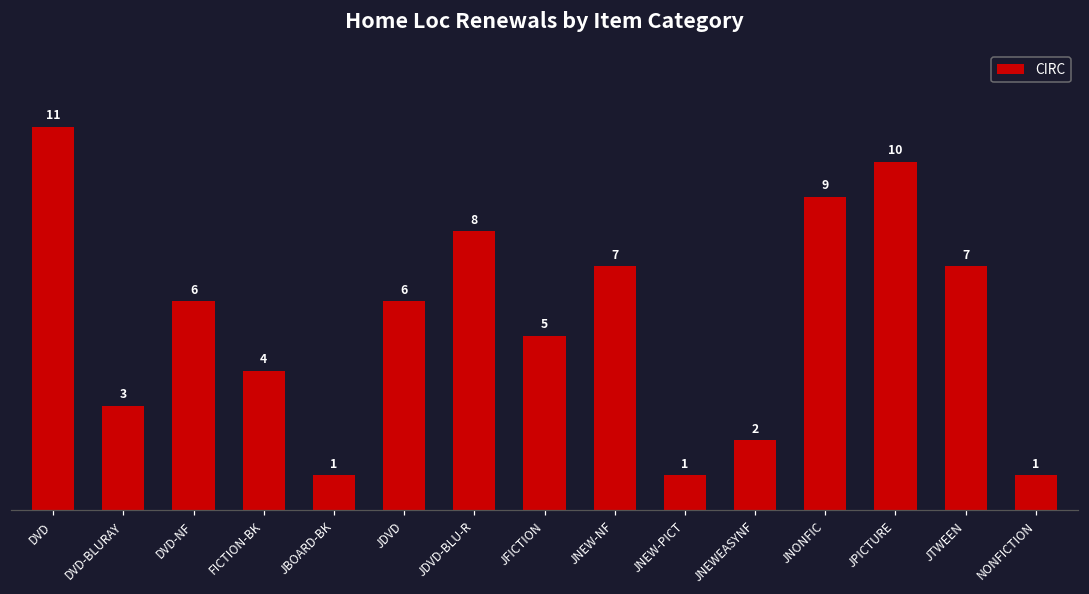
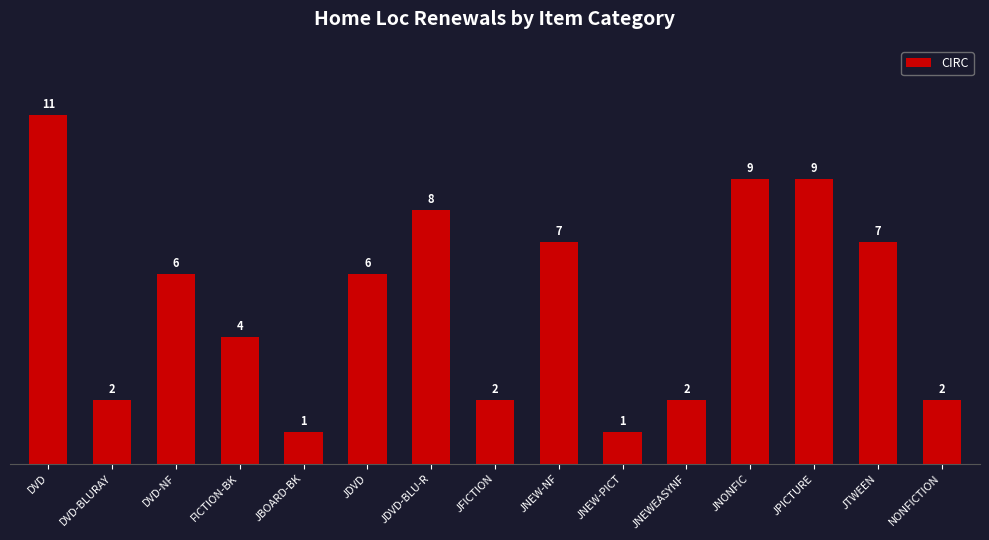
  {
    "DVD": 11,
-   "DVD-BLURAY": 3,
+   "DVD-BLURAY": 2,
    "DVD-NF": 6,
    "FICTION-BK": 4,
    "JBOARD-BK": 1,
    "JDVD": 6,
    "JDVD-BLU-R": 8,
-   "JFICTION": 5,
+   "JFICTION": 2,
    "JNEW-NF": 7,
    "JNEW-PICT": 1,
    "JNEWEASYNF": 2,
    "JNONFIC": 9,
-   "JPICTURE": 10,
+   "JPICTURE": 9,
    "JTWEEN": 7,
-   "NONFICTION": 1
+   "NONFICTION": 2
  }
